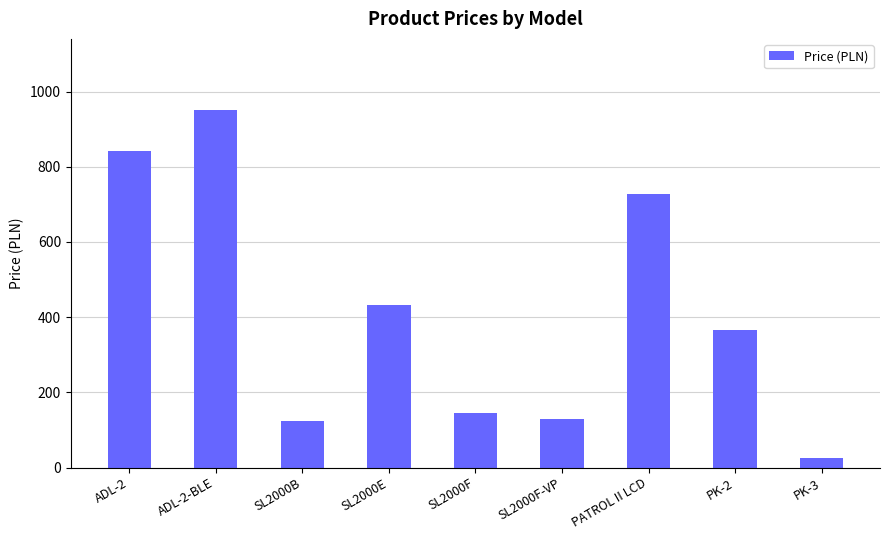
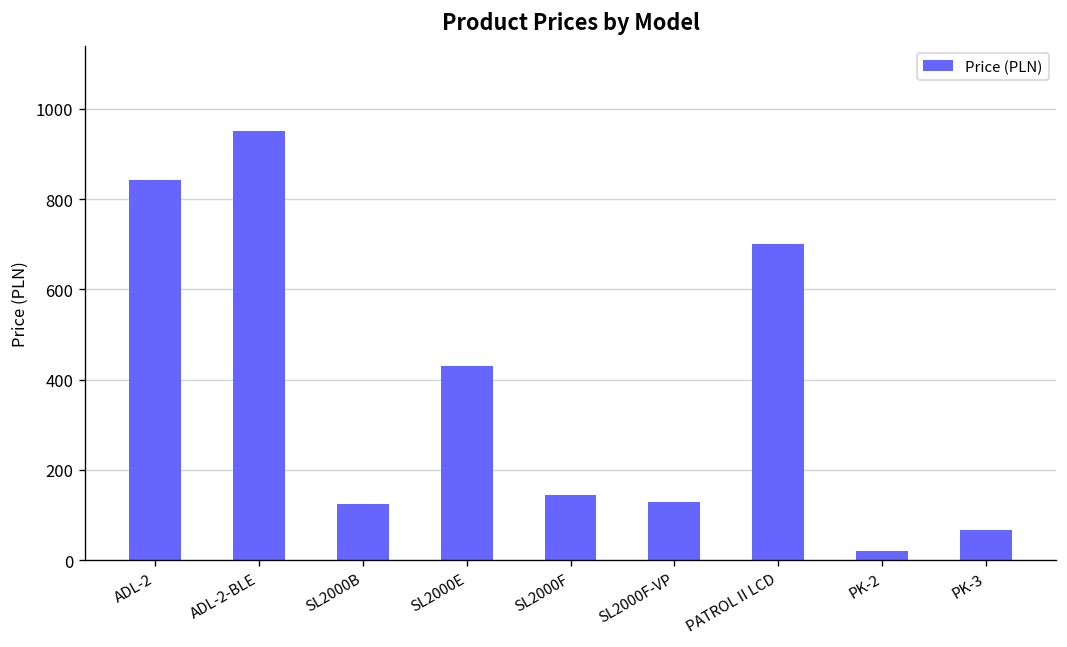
  {
    "ADL-2": 840,
    "ADL-2-BLE": 950,
    "SL2000B": 130,
    "SL2000E": 430,
    "SL2000F": 150,
    "SL2000F-VP": 130,
-   "PATROL II LCD": 730,
-   "PK-2": 370,
-   "PK-3": 30
+   "PATROL II LCD": 700,
+   "PK-2": 20,
+   "PK-3": 70
  }
